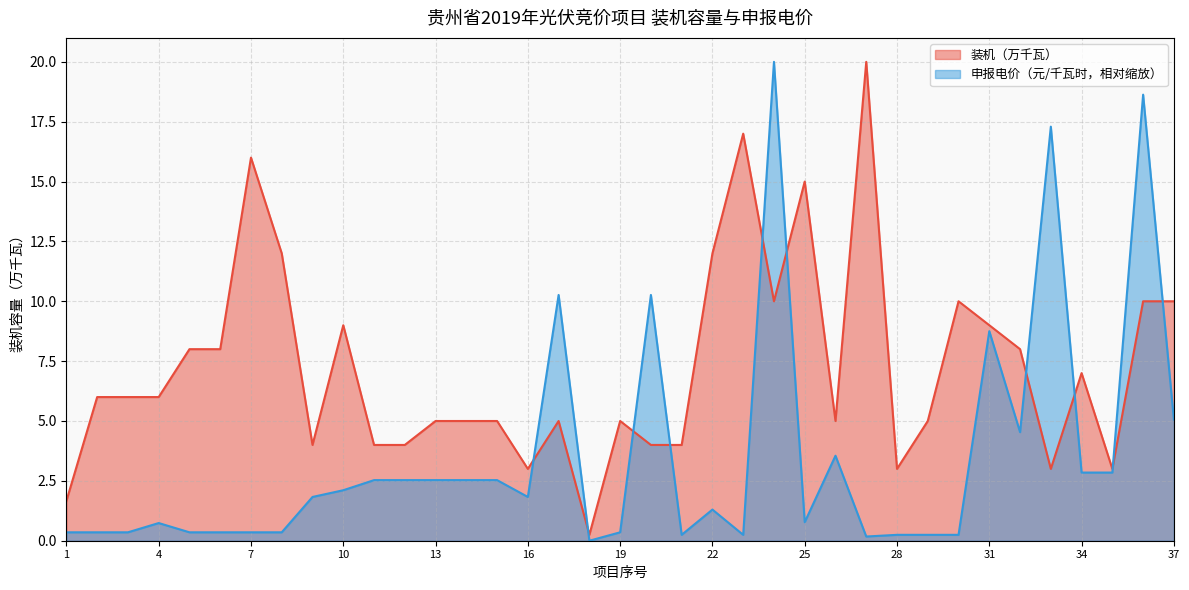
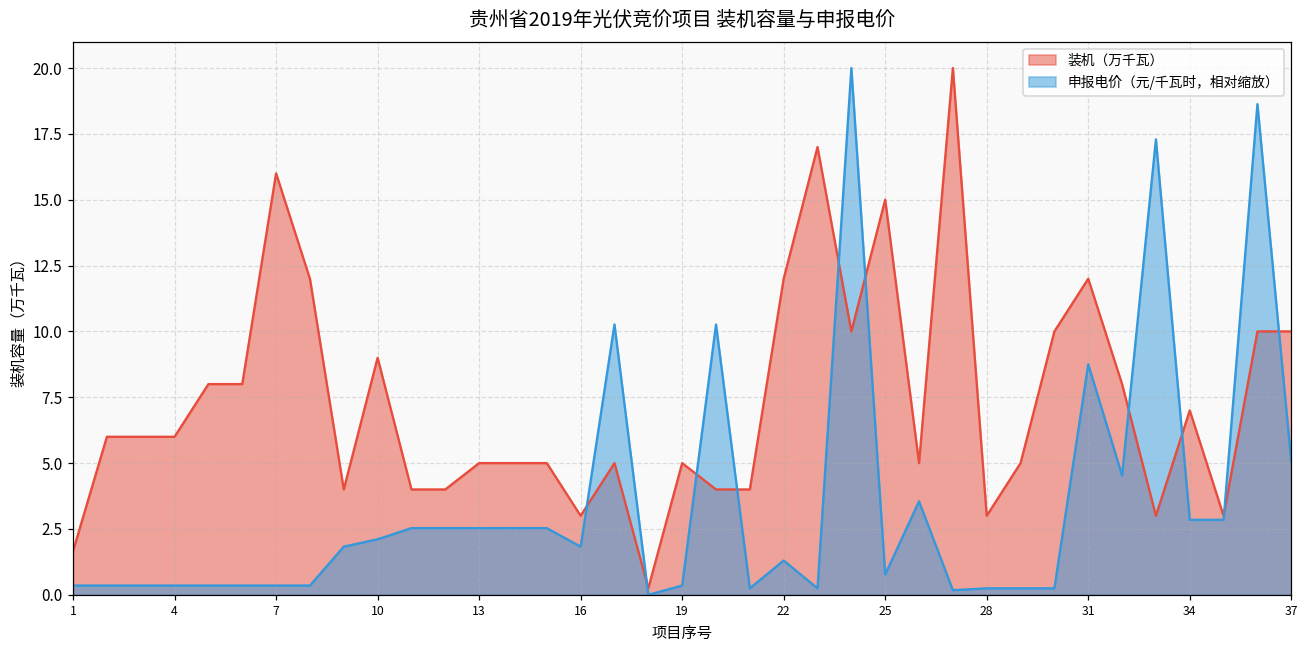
  {
    "装机（万千瓦）": {
      "1": 1.7,
      "4": 6,
      "7": 16,
      "10": 9,
      "13": 5,
      "16": 3,
      "19": 5,
      "22": 12,
      "25": 15,
      "28": 3,
-     "31": 9,
+     "31": 12,
      "34": 7,
      "37": 10
    },
    "申报电价（元/千瓦时，相对缩放）": {
      "1": 0.4,
-     "4": 0.7,
+     "4": 0.4,
      "7": 0.4,
      "10": 2.1,
      "13": 2.5,
      "16": 1.8,
      "19": 0.4,
      "22": 1.3,
      "25": 0.8,
      "28": 0.2,
      "31": 8.8,
      "34": 2.8,
      "37": 5.1
    }
  }
